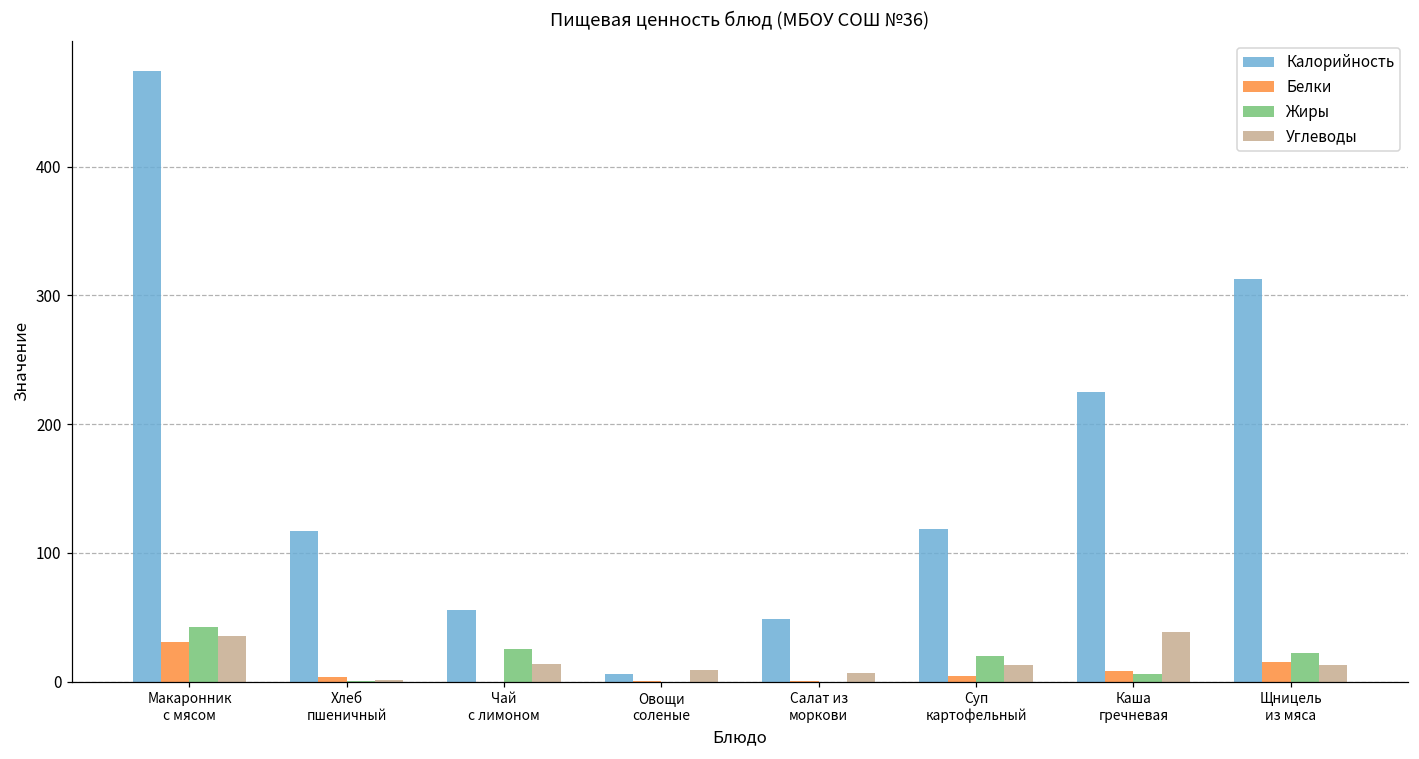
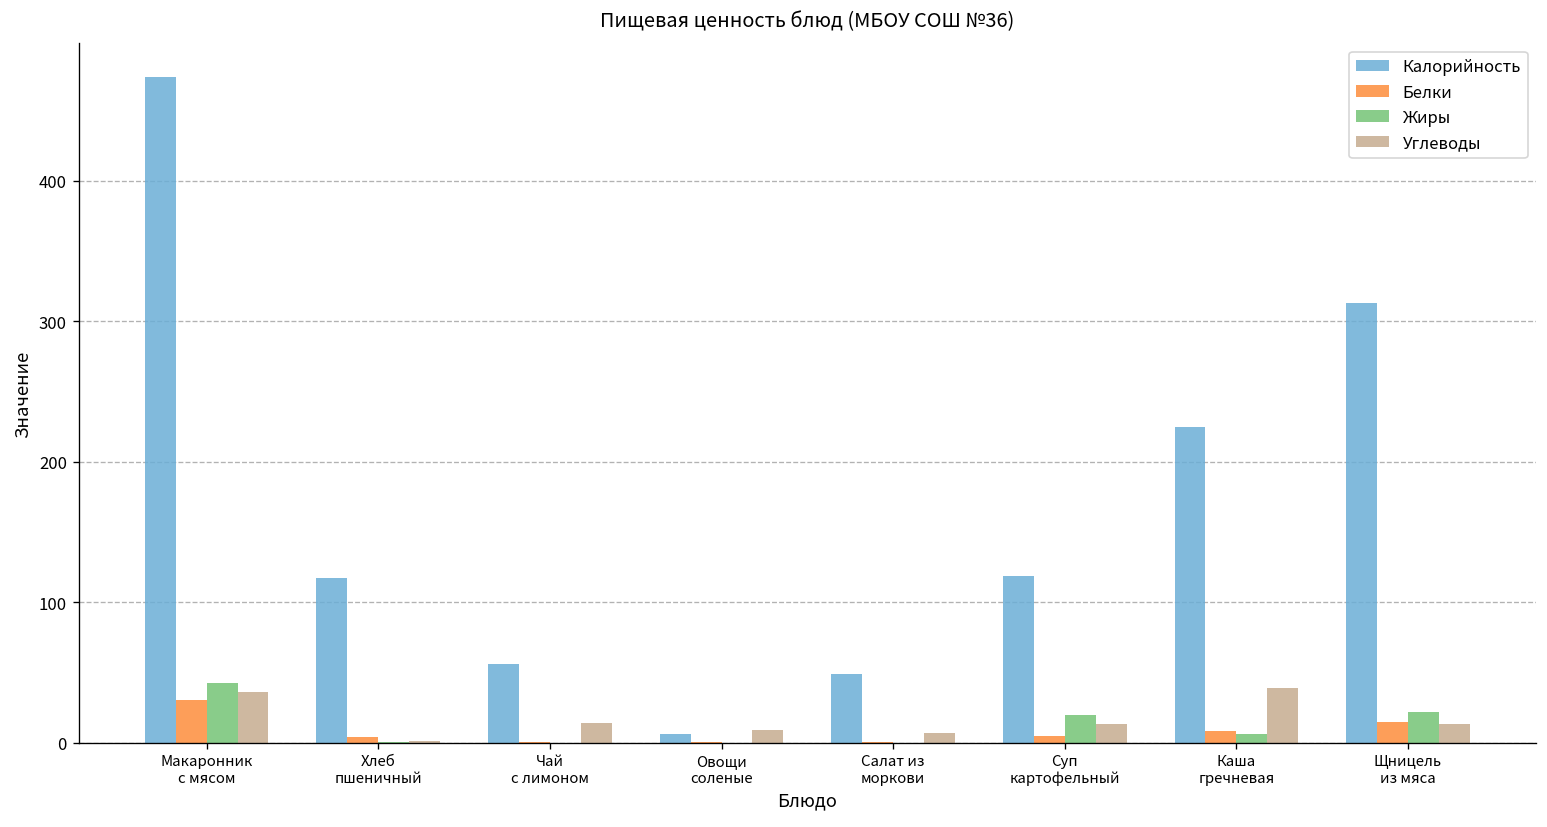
  {
    "Калорийность": {
      "Макаронник с мясом": 474,
      "Хлеб пшеничный": 117,
      "Чай с лимоном": 56,
      "Овощи соленые": 6,
      "Салат из моркови": 49,
      "Суп картофельный": 119,
      "Каша гречневая": 225,
      "Щницель из мяса": 313
    },
    "Белки": {
      "Макаронник с мясом": 31,
      "Хлеб пшеничный": 4,
      "Суп картофельный": 4,
      "Каша гречневая": 9,
      "Щницель из мяса": 15
    },
    "Жиры": {
      "Макаронник с мясом": 43,
-     "Чай с лимоном": 25,
+     "Чай с лимоном": 0,
      "Суп картофельный": 20,
      "Каша гречневая": 6,
      "Щницель из мяса": 22
    },
    "Углеводы": {
      "Макаронник с мясом": 36,
      "Чай с лимоном": 14,
      "Овощи соленые": 9,
      "Салат из моркови": 7,
      "Суп картофельный": 13,
      "Каша гречневая": 39,
      "Щницель из мяса": 13
    }
  }
